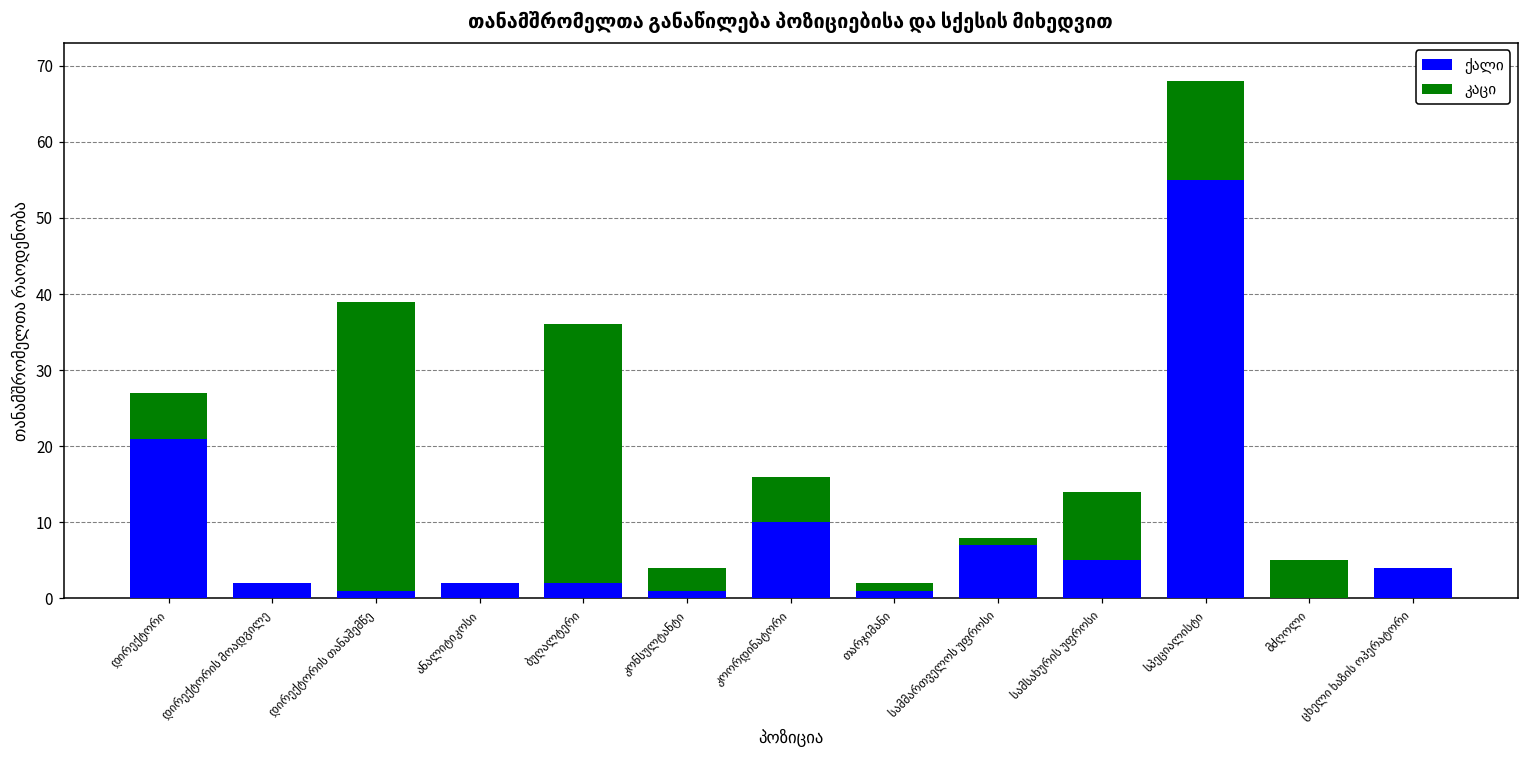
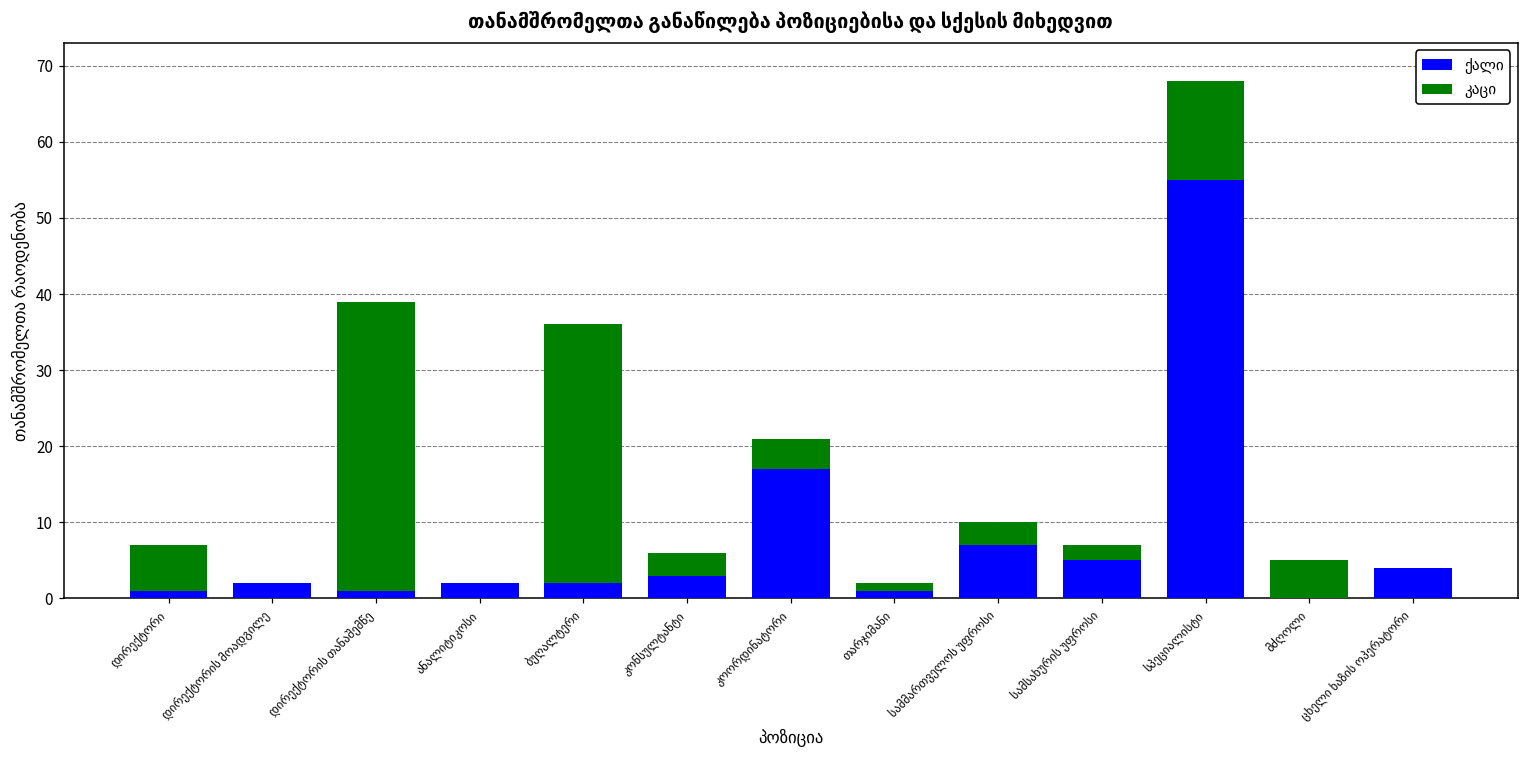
  {
    "ქალი": {
-     "დირექტორი": 21,
+     "დირექტორი": 1,
      "დირექტორის მოადგილე": 2,
      "დირექტორის თანაშემწე": 1,
      "ანალიტიკოსი": 2,
      "ბუღალტერი": 2,
-     "კონსულტანტი": 1,
-     "კოორდინატორი": 10,
+     "კონსულტანტი": 3,
+     "კოორდინატორი": 17,
      "თარჯიმანი": 1,
      "სამმართველოს უფროსი": 7,
      "სამსახურის უფროსი": 5,
      "სპეციალისტი": 55,
      "მძღოლი": 0,
      "ცხელი ხაზის ოპერატორი": 4
    },
    "კაცი": {
      "დირექტორი": 6,
      "დირექტორის მოადგილე": 0,
      "დირექტორის თანაშემწე": 38,
      "ანალიტიკოსი": 0,
      "ბუღალტერი": 34,
      "კონსულტანტი": 3,
-     "კოორდინატორი": 6,
+     "კოორდინატორი": 4,
      "თარჯიმანი": 1,
-     "სამმართველოს უფროსი": 1,
-     "სამსახურის უფროსი": 9,
+     "სამმართველოს უფროსი": 3,
+     "სამსახურის უფროსი": 2,
      "სპეციალისტი": 13,
      "მძღოლი": 5,
      "ცხელი ხაზის ოპერატორი": 0
    }
  }
